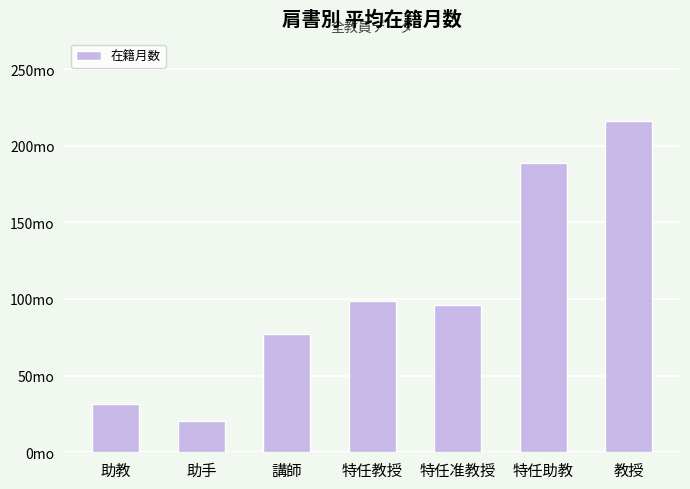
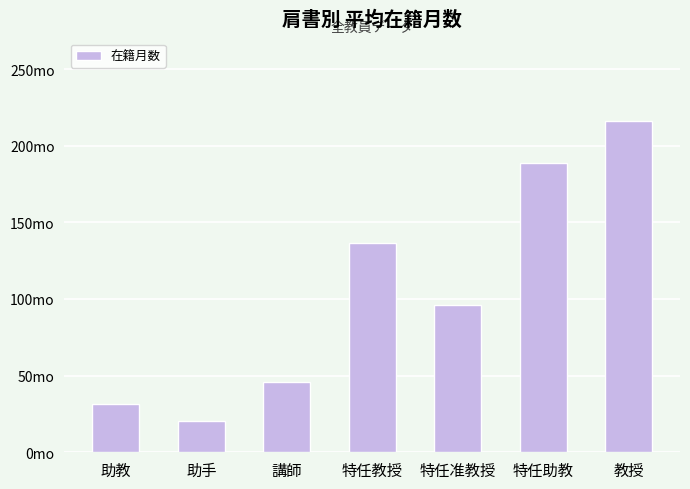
  {
    "助教": "31mo",
    "助手": "20mo",
-   "講師": "77mo",
-   "特任教授": "99mo",
+   "講師": "46mo",
+   "特任教授": "137mo",
    "特任准教授": "96mo",
    "特任助教": "188mo",
    "教授": "216mo"
  }
